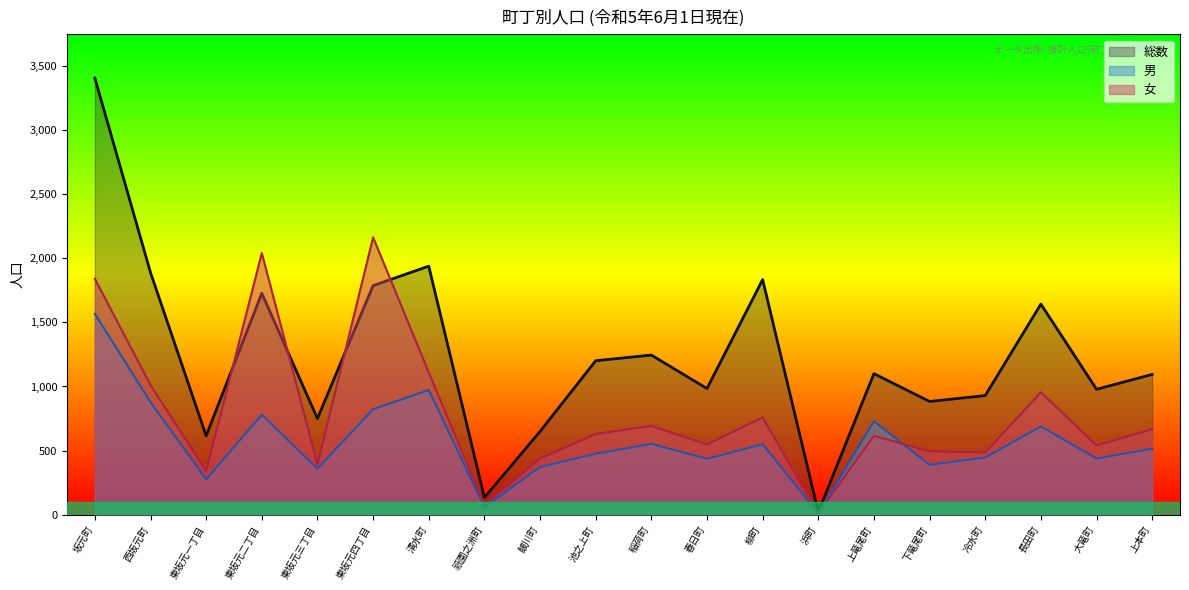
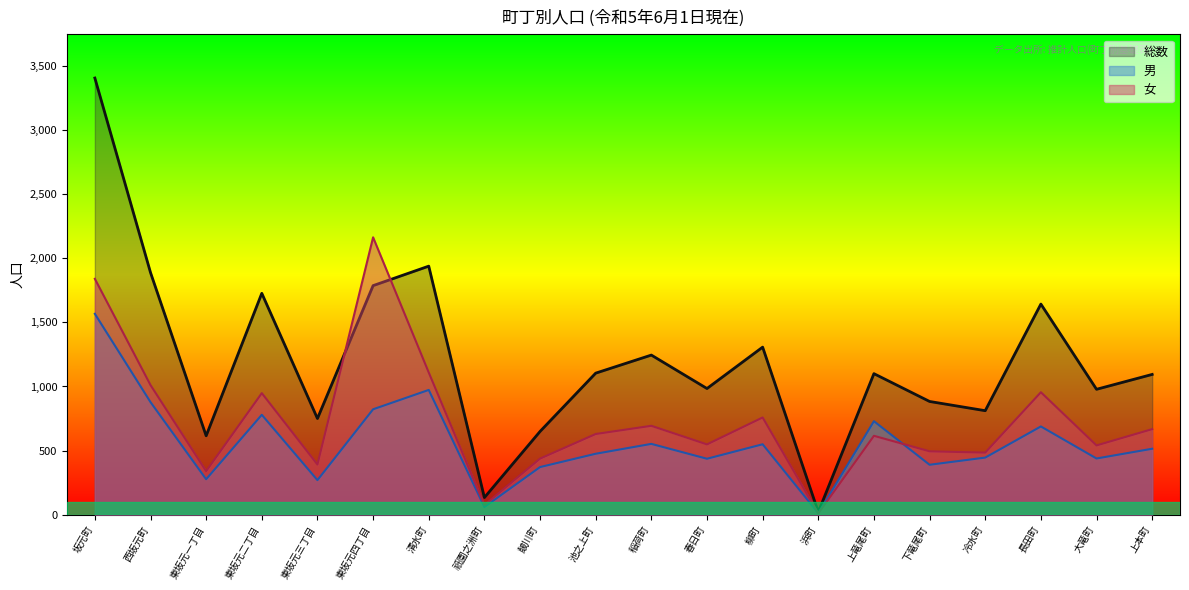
  {
    "総数": {
      "坂元町": "3,410",
      "西坂元町": "1,890",
      "東坂元一丁目": "620",
      "東坂元二丁目": "1,730",
      "東坂元三丁目": "750",
      "東坂元四丁目": "1,790",
      "清水町": "1,940",
      "祇園之洲町": "130",
      "皷川町": "650",
-     "池之上町": "1,200",
+     "池之上町": "1,100",
      "稲荷町": "1,250",
      "春日町": "980",
-     "柳町": "1,830",
+     "柳町": "1,310",
      "上竜尾町": "1,100",
      "下竜尾町": "880",
-     "冷水町": "930",
+     "冷水町": "810",
      "長田町": "1,640",
      "大竜町": "980",
      "上本町": "1,090"
    },
    "男": {
      "坂元町": "1,570",
      "西坂元町": "880",
      "東坂元一丁目": "280",
      "東坂元二丁目": "780",
-     "東坂元三丁目": "360",
+     "東坂元三丁目": "270",
      "東坂元四丁目": "820",
      "清水町": "970",
      "皷川町": "370",
      "池之上町": "480",
      "稲荷町": "550",
      "春日町": "440",
      "柳町": "550",
      "上竜尾町": "730",
      "下竜尾町": "390",
      "冷水町": "450",
      "長田町": "690",
      "大竜町": "440",
      "上本町": "510"
    },
    "女": {
      "坂元町": "1,840",
      "西坂元町": "1,010",
      "東坂元一丁目": "340",
-     "東坂元二丁目": "2,040",
+     "東坂元二丁目": "950",
      "東坂元三丁目": "390",
      "東坂元四丁目": "2,160",
      "清水町": "1,110",
      "皷川町": "440",
      "池之上町": "630",
      "稲荷町": "690",
      "春日町": "550",
      "柳町": "760",
      "上竜尾町": "620",
      "下竜尾町": "490",
      "冷水町": "480",
      "長田町": "960",
      "大竜町": "540",
      "上本町": "670"
    }
  }
